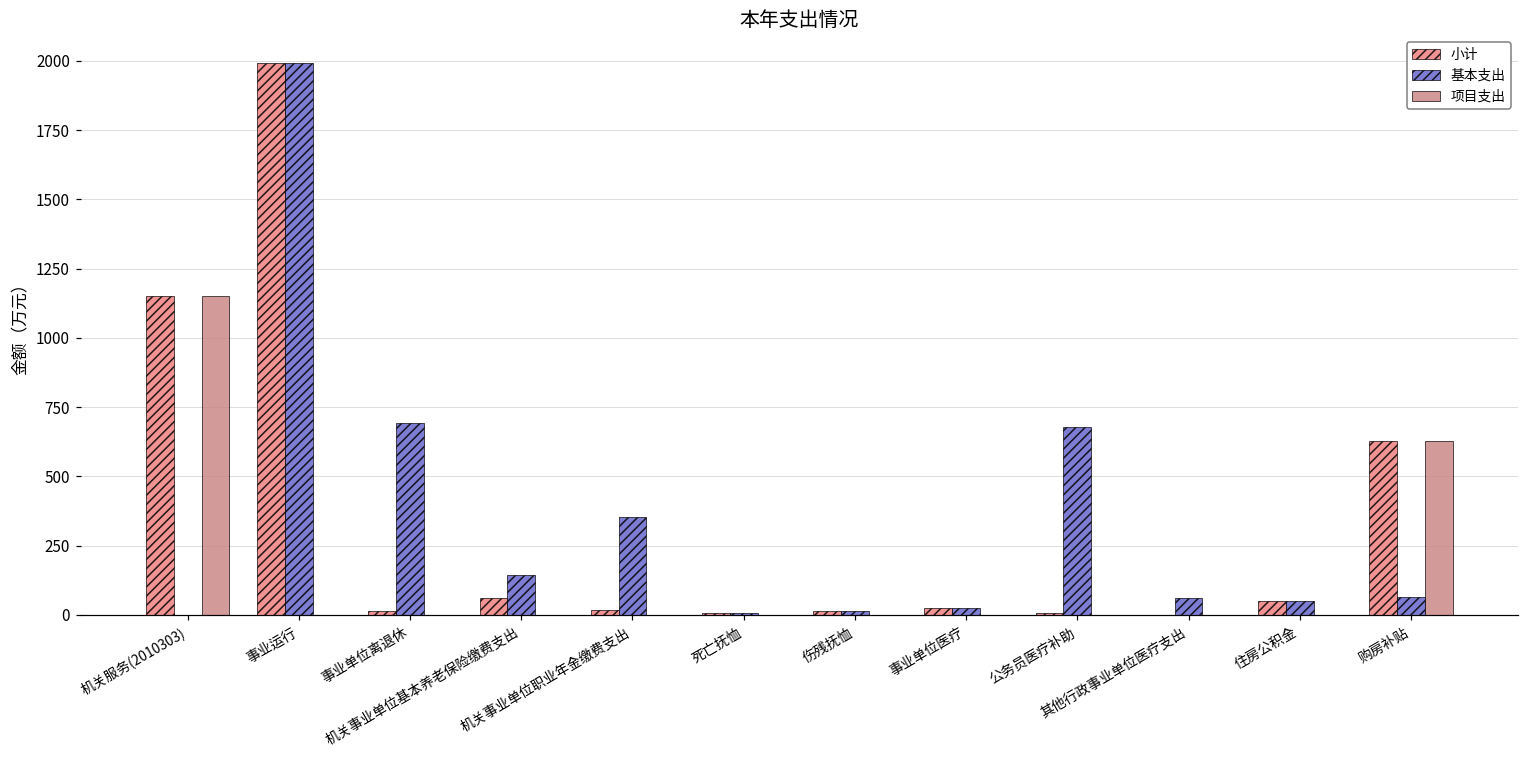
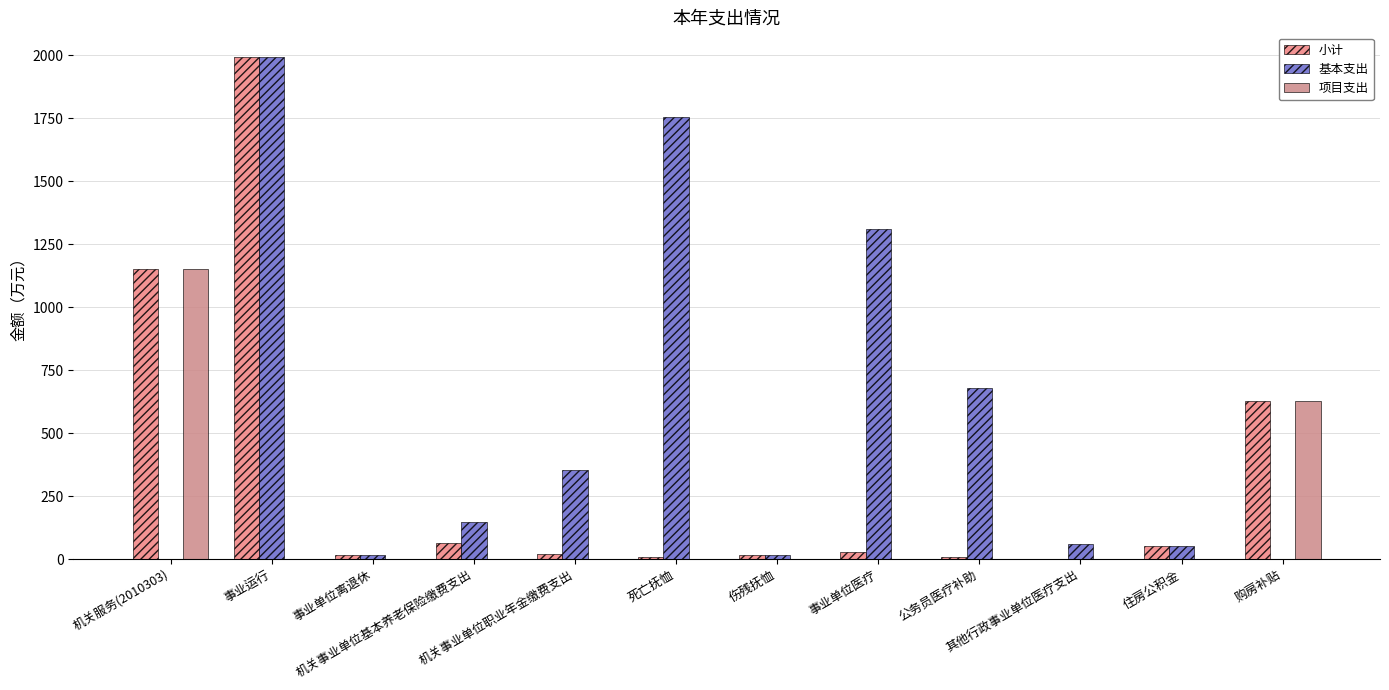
  {
    "基本支出": {
      "机关服务(2010303)": 0,
      "事业运行": 1990,
-     "事业单位离退休": 690,
+     "事业单位离退休": 10,
      "机关事业单位基本养老保险缴费支出": 150,
      "机关事业单位职业年金缴费支出": 350,
-     "死亡抚恤": 10,
+     "死亡抚恤": 1750,
      "伤残抚恤": 20,
-     "事业单位医疗": 30,
+     "事业单位医疗": 1310,
      "公务员医疗补助": 680,
      "其他行政事业单位医疗支出": 60,
      "住房公积金": 50,
-     "购房补贴": 70
+     "购房补贴": 0
    }
  }
